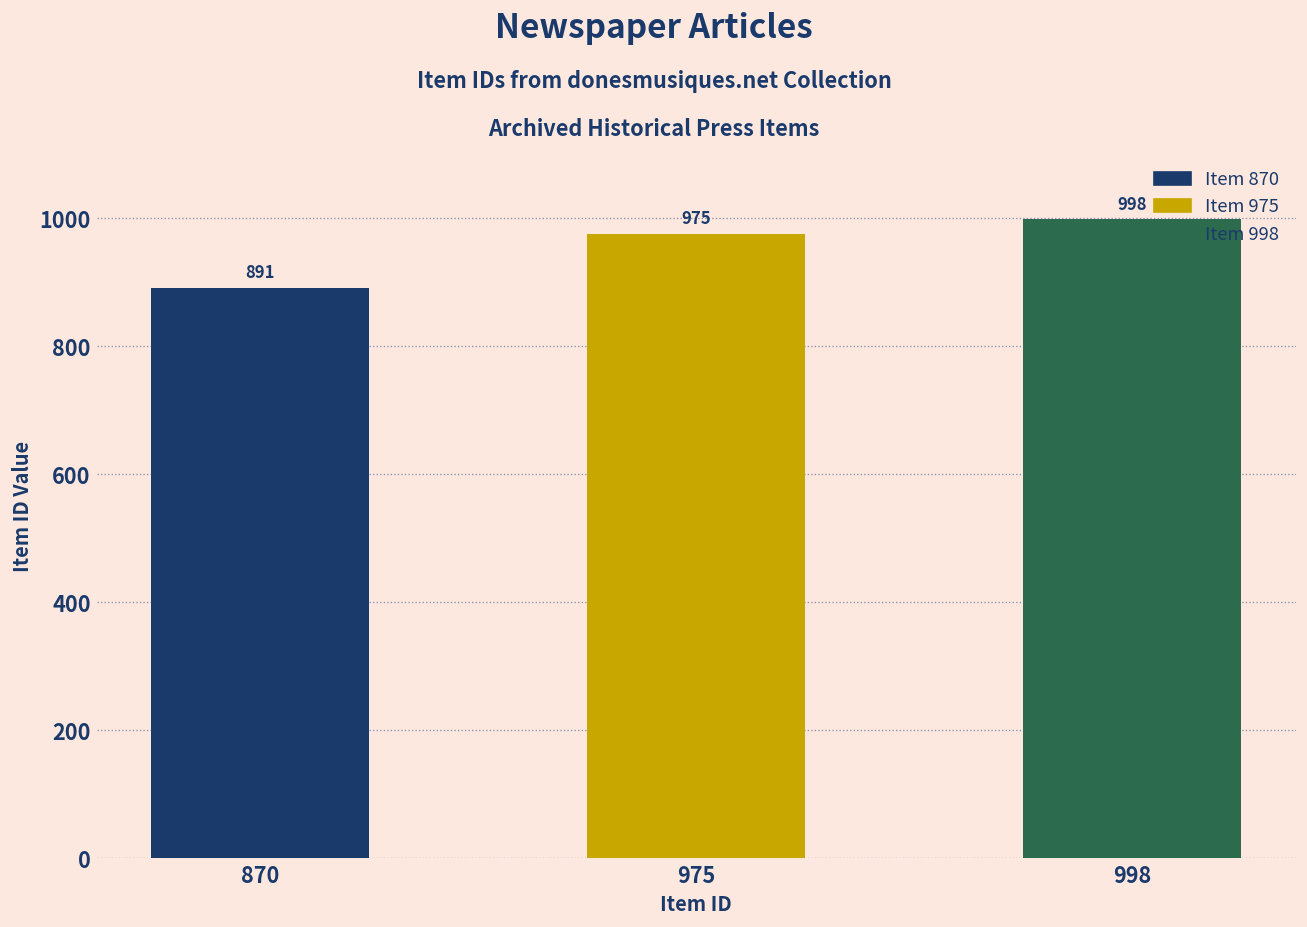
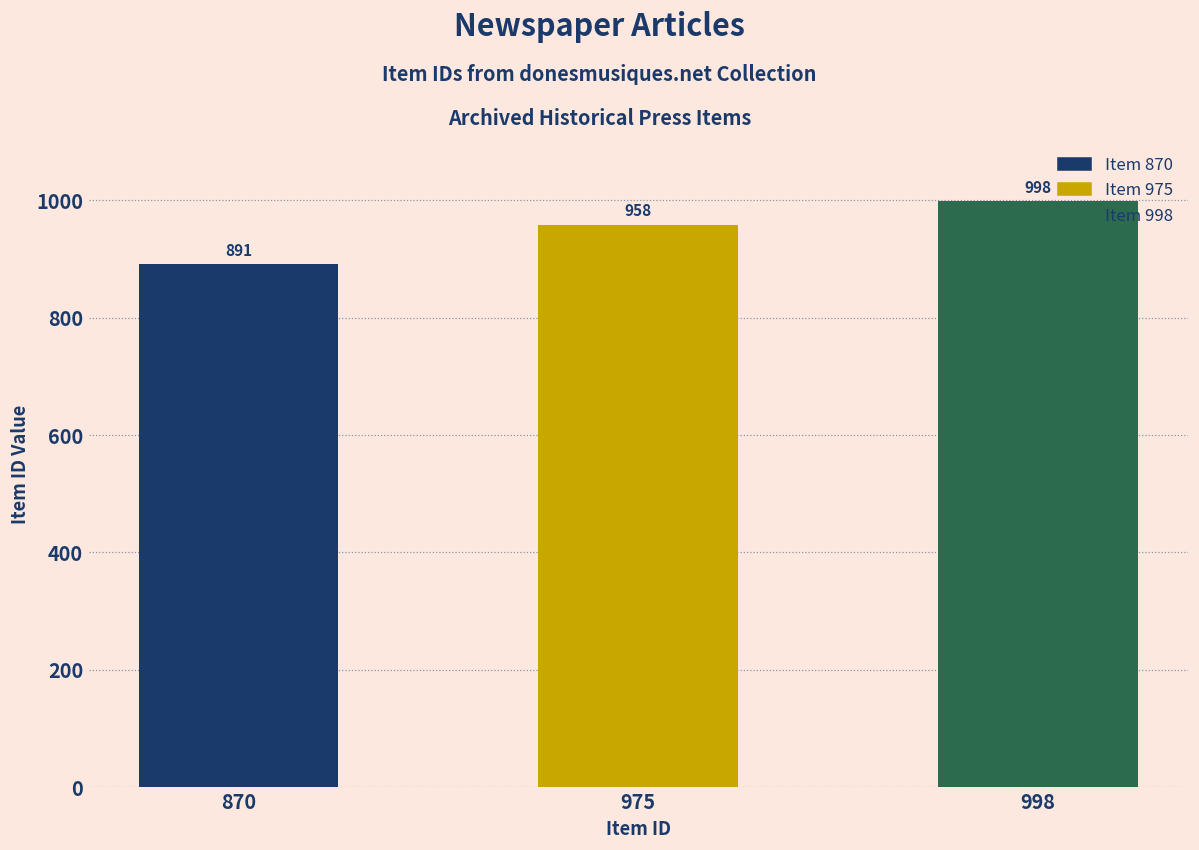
  {
    "870": 891,
-   "975": 975,
+   "975": 958,
    "998": 998
  }
